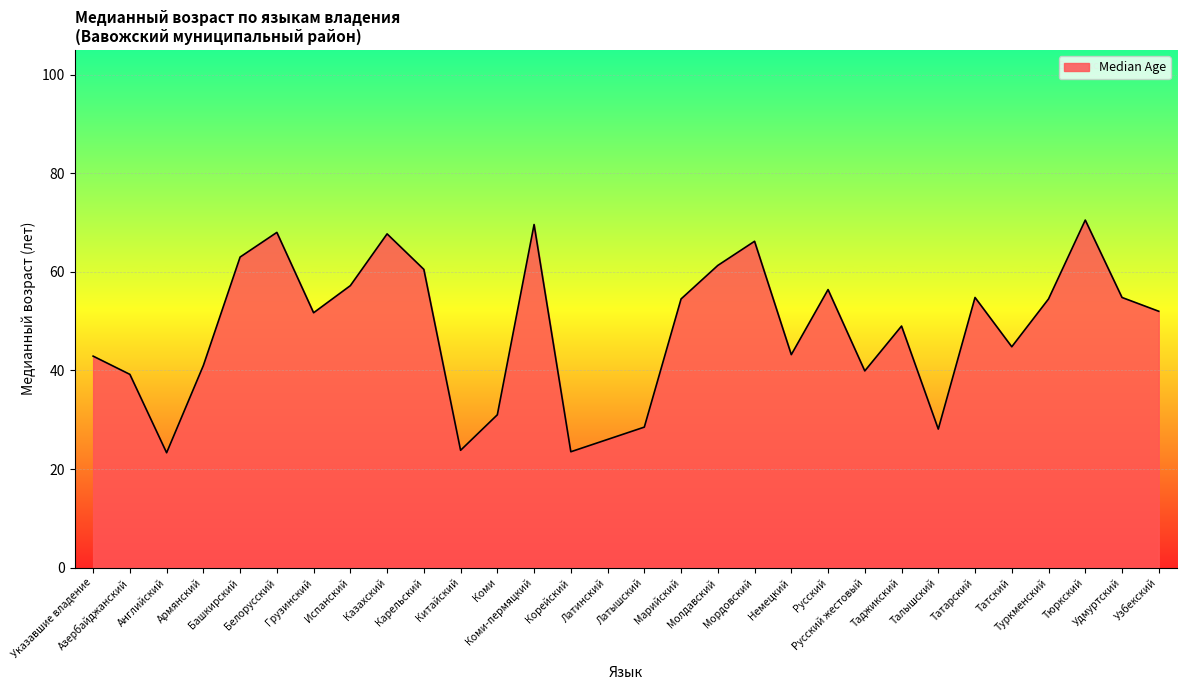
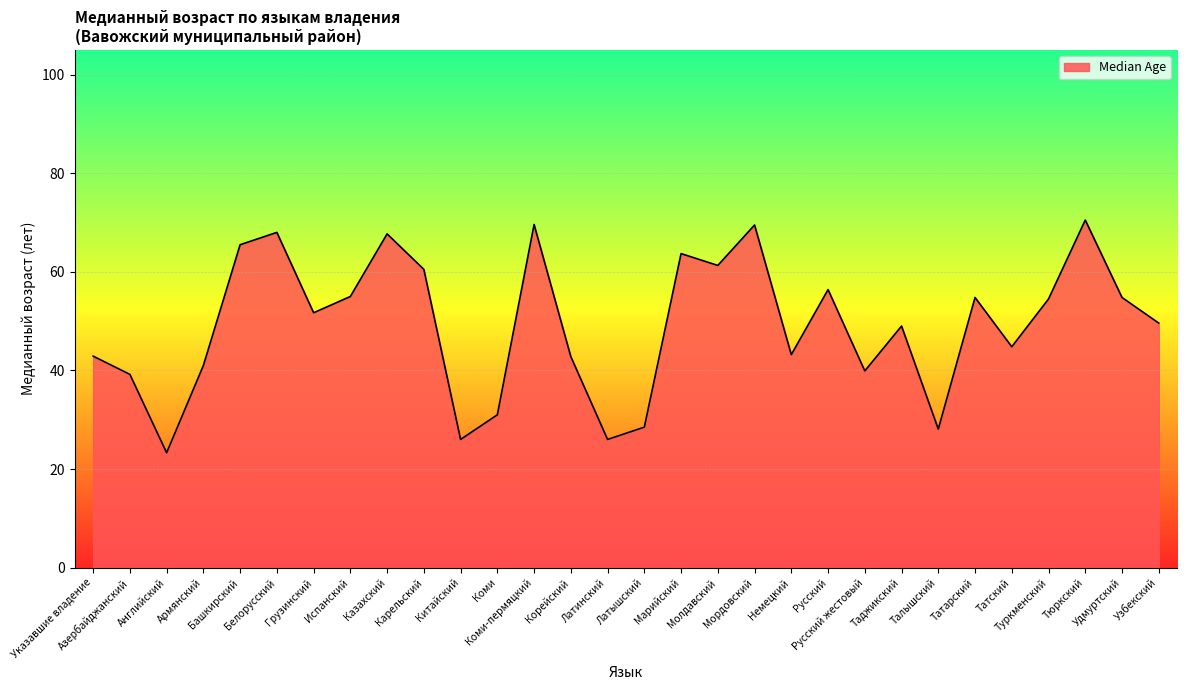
  {
    "Указавшие владение": 43,
    "Азербайджанский": 39,
    "Английский": 23,
    "Армянский": 41,
-   "Башкирский": 63,
+   "Башкирский": 66,
    "Белорусский": 68,
    "Грузинский": 52,
-   "Испанский": 57,
+   "Испанский": 55,
    "Казахский": 68,
    "Карельский": 61,
-   "Китайский": 24,
+   "Китайский": 26,
    "Коми": 31,
    "Коми-пермяцкий": 70,
-   "Корейский": 24,
+   "Корейский": 43,
    "Латинский": 26,
    "Латышский": 29,
-   "Марийский": 55,
+   "Марийский": 64,
    "Молдавский": 61,
-   "Мордовский": 66,
+   "Мордовский": 70,
    "Немецкий": 43,
    "Русский": 56,
    "Русский жестовый": 40,
    "Таджикский": 49,
    "Талышский": 28,
    "Татарский": 55,
    "Татский": 45,
    "Туркменский": 55,
    "Тюркский": 71,
    "Удмуртский": 55,
-   "Узбекский": 52
+   "Узбекский": 50
  }
